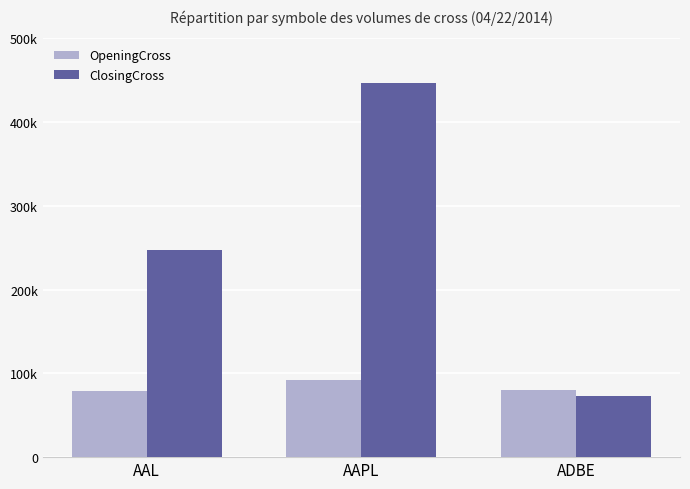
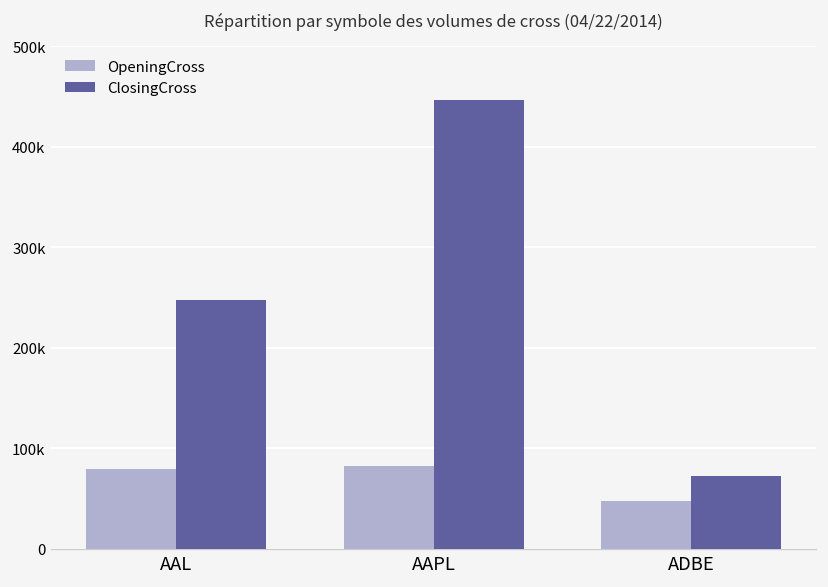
  {
    "OpeningCross": {
      "AAL": 80000,
-     "AAPL": 90000,
-     "ADBE": 80000
+     "AAPL": 80000,
+     "ADBE": 50000
    },
    "ClosingCross": {
      "AAL": 250000,
      "AAPL": 450000,
      "ADBE": 70000
    }
  }
